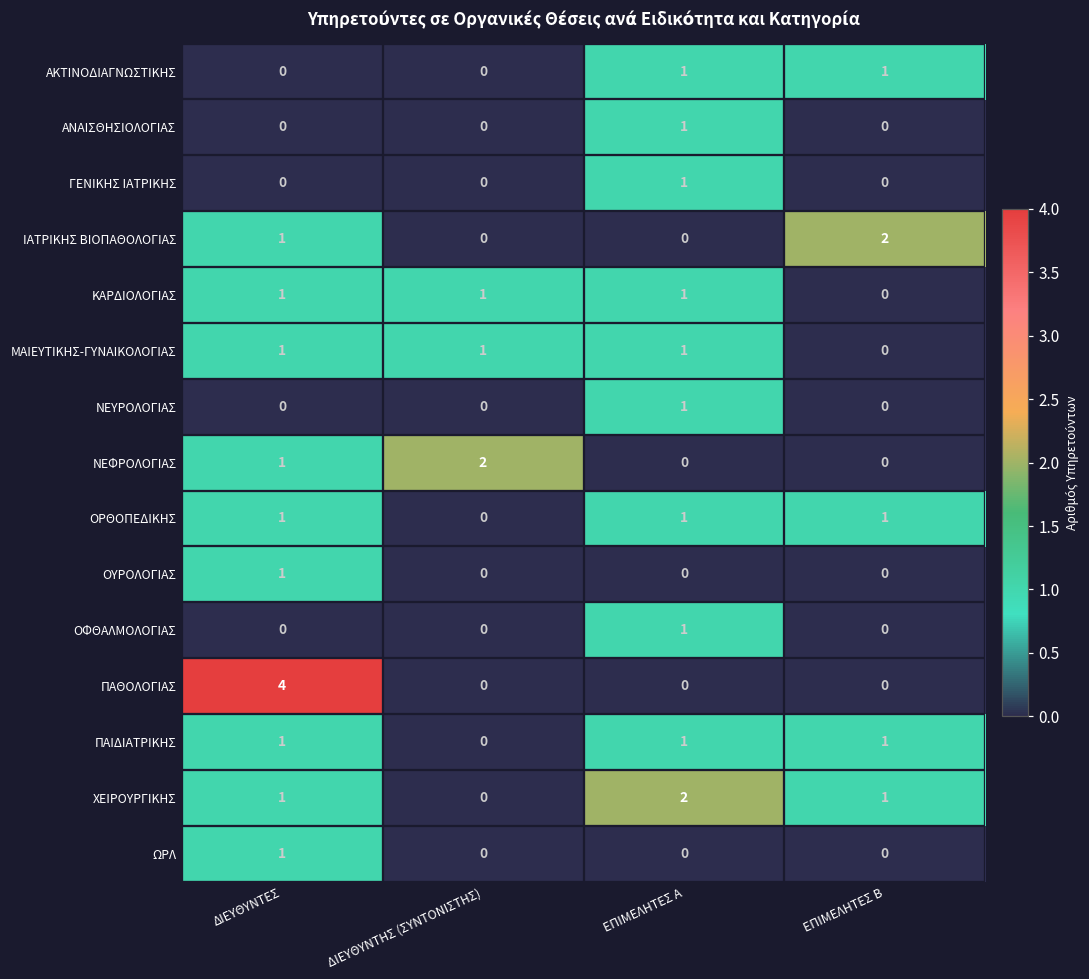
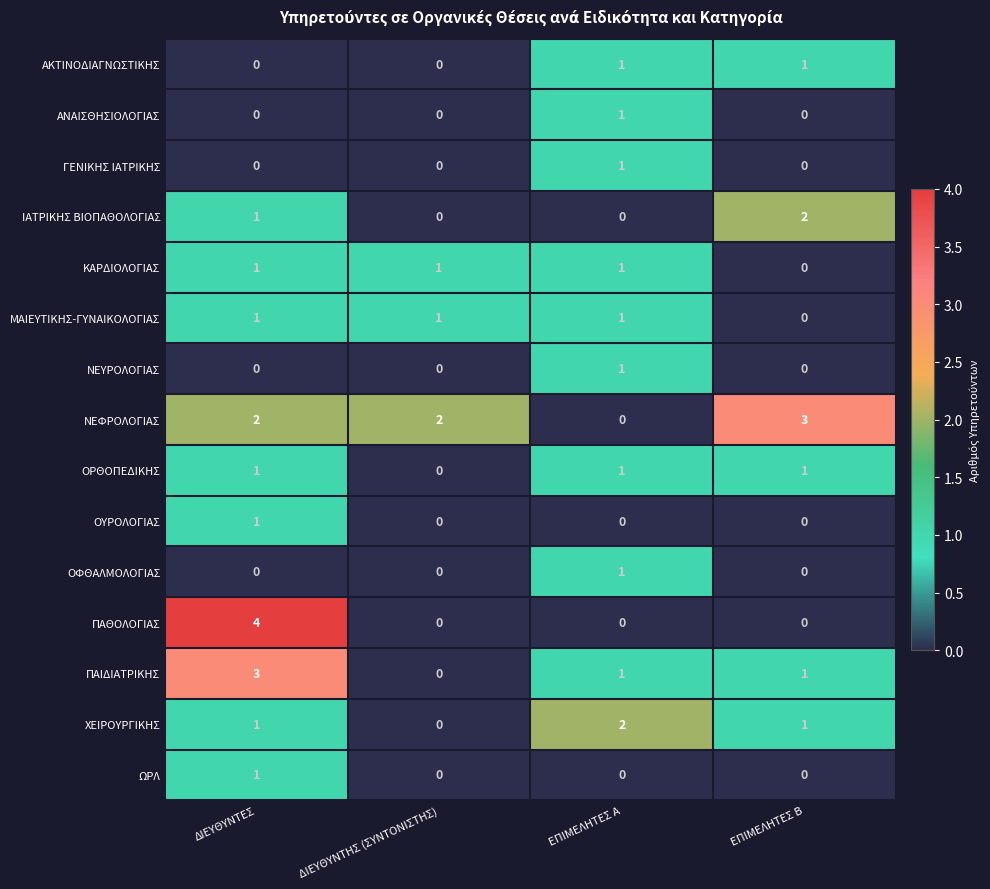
  {
    "ΑΚΤΙΝΟΔΙΑΓΝΩΣΤΙΚΗΣ": {
      "ΔΙΕΥΘΥΝΤΕΣ": 0,
      "ΔΙΕΥΘΥΝΤΗΣ (ΣΥΝΤΟΝΙΣΤΗΣ)": 0,
      "ΕΠΙΜΕΛΗΤΕΣ Α": 1,
      "ΕΠΙΜΕΛΗΤΕΣ Β": 1
    },
    "ΑΝΑΙΣΘΗΣΙΟΛΟΓΙΑΣ": {
      "ΔΙΕΥΘΥΝΤΕΣ": 0,
      "ΔΙΕΥΘΥΝΤΗΣ (ΣΥΝΤΟΝΙΣΤΗΣ)": 0,
      "ΕΠΙΜΕΛΗΤΕΣ Α": 1,
      "ΕΠΙΜΕΛΗΤΕΣ Β": 0
    },
    "ΓΕΝΙΚΗΣ ΙΑΤΡΙΚΗΣ": {
      "ΔΙΕΥΘΥΝΤΕΣ": 0,
      "ΔΙΕΥΘΥΝΤΗΣ (ΣΥΝΤΟΝΙΣΤΗΣ)": 0,
      "ΕΠΙΜΕΛΗΤΕΣ Α": 1,
      "ΕΠΙΜΕΛΗΤΕΣ Β": 0
    },
    "ΙΑΤΡΙΚΗΣ ΒΙΟΠΑΘΟΛΟΓΙΑΣ": {
      "ΔΙΕΥΘΥΝΤΕΣ": 1,
      "ΔΙΕΥΘΥΝΤΗΣ (ΣΥΝΤΟΝΙΣΤΗΣ)": 0,
      "ΕΠΙΜΕΛΗΤΕΣ Α": 0,
      "ΕΠΙΜΕΛΗΤΕΣ Β": 2
    },
    "ΚΑΡΔΙΟΛΟΓΙΑΣ": {
      "ΔΙΕΥΘΥΝΤΕΣ": 1,
      "ΔΙΕΥΘΥΝΤΗΣ (ΣΥΝΤΟΝΙΣΤΗΣ)": 1,
      "ΕΠΙΜΕΛΗΤΕΣ Α": 1,
      "ΕΠΙΜΕΛΗΤΕΣ Β": 0
    },
    "ΜΑΙΕΥΤΙΚΗΣ-ΓΥΝΑΙΚΟΛΟΓΙΑΣ": {
      "ΔΙΕΥΘΥΝΤΕΣ": 1,
      "ΔΙΕΥΘΥΝΤΗΣ (ΣΥΝΤΟΝΙΣΤΗΣ)": 1,
      "ΕΠΙΜΕΛΗΤΕΣ Α": 1,
      "ΕΠΙΜΕΛΗΤΕΣ Β": 0
    },
    "ΝΕΥΡΟΛΟΓΙΑΣ": {
      "ΔΙΕΥΘΥΝΤΕΣ": 0,
      "ΔΙΕΥΘΥΝΤΗΣ (ΣΥΝΤΟΝΙΣΤΗΣ)": 0,
      "ΕΠΙΜΕΛΗΤΕΣ Α": 1,
      "ΕΠΙΜΕΛΗΤΕΣ Β": 0
    },
    "ΝΕΦΡΟΛΟΓΙΑΣ": {
-     "ΔΙΕΥΘΥΝΤΕΣ": 1,
+     "ΔΙΕΥΘΥΝΤΕΣ": 2,
      "ΔΙΕΥΘΥΝΤΗΣ (ΣΥΝΤΟΝΙΣΤΗΣ)": 2,
      "ΕΠΙΜΕΛΗΤΕΣ Α": 0,
-     "ΕΠΙΜΕΛΗΤΕΣ Β": 0
+     "ΕΠΙΜΕΛΗΤΕΣ Β": 3
    },
    "ΟΡΘΟΠΕΔΙΚΗΣ": {
      "ΔΙΕΥΘΥΝΤΕΣ": 1,
      "ΔΙΕΥΘΥΝΤΗΣ (ΣΥΝΤΟΝΙΣΤΗΣ)": 0,
      "ΕΠΙΜΕΛΗΤΕΣ Α": 1,
      "ΕΠΙΜΕΛΗΤΕΣ Β": 1
    },
    "ΟΥΡΟΛΟΓΙΑΣ": {
      "ΔΙΕΥΘΥΝΤΕΣ": 1,
      "ΔΙΕΥΘΥΝΤΗΣ (ΣΥΝΤΟΝΙΣΤΗΣ)": 0,
      "ΕΠΙΜΕΛΗΤΕΣ Α": 0,
      "ΕΠΙΜΕΛΗΤΕΣ Β": 0
    },
    "ΟΦΘΑΛΜΟΛΟΓΙΑΣ": {
      "ΔΙΕΥΘΥΝΤΕΣ": 0,
      "ΔΙΕΥΘΥΝΤΗΣ (ΣΥΝΤΟΝΙΣΤΗΣ)": 0,
      "ΕΠΙΜΕΛΗΤΕΣ Α": 1,
      "ΕΠΙΜΕΛΗΤΕΣ Β": 0
    },
    "ΠΑΘΟΛΟΓΙΑΣ": {
      "ΔΙΕΥΘΥΝΤΕΣ": 4,
      "ΔΙΕΥΘΥΝΤΗΣ (ΣΥΝΤΟΝΙΣΤΗΣ)": 0,
      "ΕΠΙΜΕΛΗΤΕΣ Α": 0,
      "ΕΠΙΜΕΛΗΤΕΣ Β": 0
    },
    "ΠΑΙΔΙΑΤΡΙΚΗΣ": {
-     "ΔΙΕΥΘΥΝΤΕΣ": 1,
+     "ΔΙΕΥΘΥΝΤΕΣ": 3,
      "ΔΙΕΥΘΥΝΤΗΣ (ΣΥΝΤΟΝΙΣΤΗΣ)": 0,
      "ΕΠΙΜΕΛΗΤΕΣ Α": 1,
      "ΕΠΙΜΕΛΗΤΕΣ Β": 1
    },
    "ΧΕΙΡΟΥΡΓΙΚΗΣ": {
      "ΔΙΕΥΘΥΝΤΕΣ": 1,
      "ΔΙΕΥΘΥΝΤΗΣ (ΣΥΝΤΟΝΙΣΤΗΣ)": 0,
      "ΕΠΙΜΕΛΗΤΕΣ Α": 2,
      "ΕΠΙΜΕΛΗΤΕΣ Β": 1
    },
    "ΩΡΛ": {
      "ΔΙΕΥΘΥΝΤΕΣ": 1,
      "ΔΙΕΥΘΥΝΤΗΣ (ΣΥΝΤΟΝΙΣΤΗΣ)": 0,
      "ΕΠΙΜΕΛΗΤΕΣ Α": 0,
      "ΕΠΙΜΕΛΗΤΕΣ Β": 0
    }
  }
